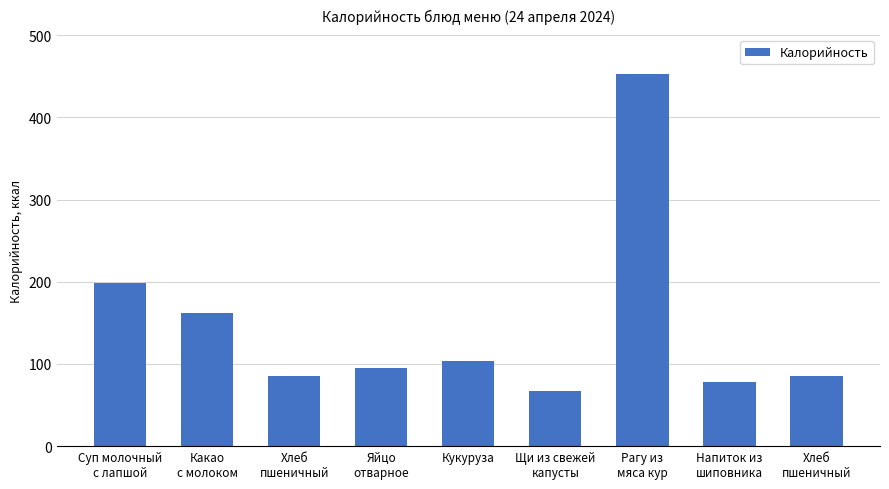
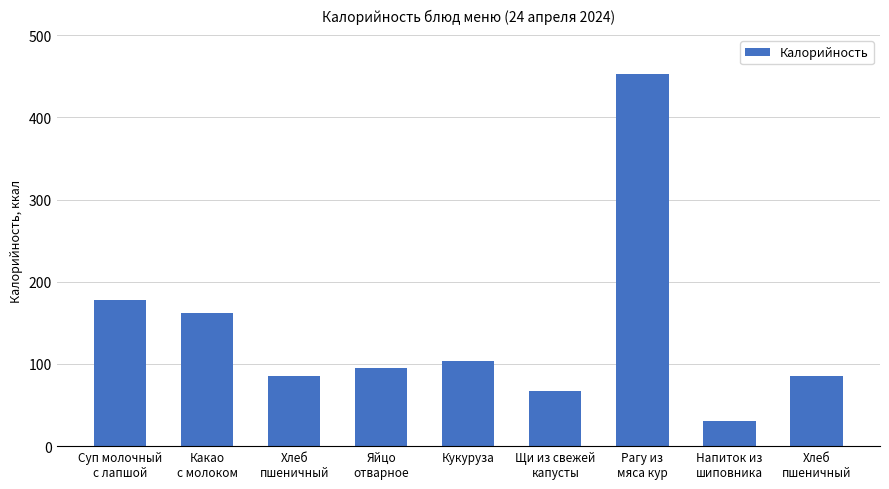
  {
-   "Суп молочный с лапшой": 200,
+   "Суп молочный с лапшой": 180,
    "Какао с молоком": 160,
    "Яйцо отварное": 100,
    "Кукуруза": 100,
    "Щи из свежей капусты": 70,
    "Рагу из мяса кур": 450,
-   "Напиток из шиповника": 80
+   "Напиток из шиповника": 30
  }
